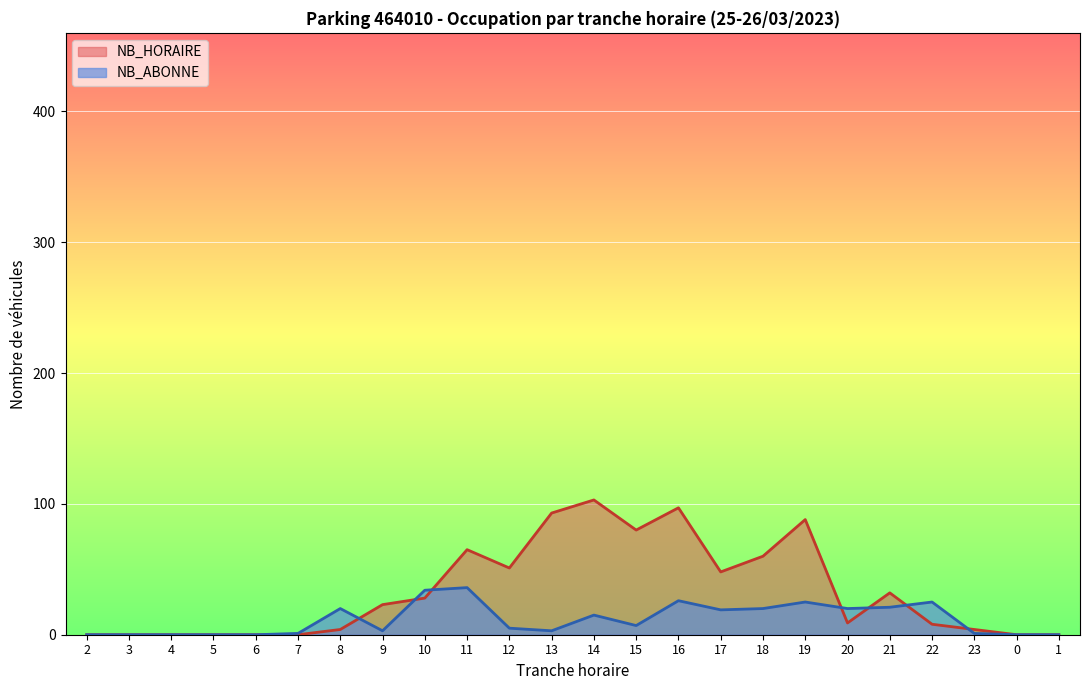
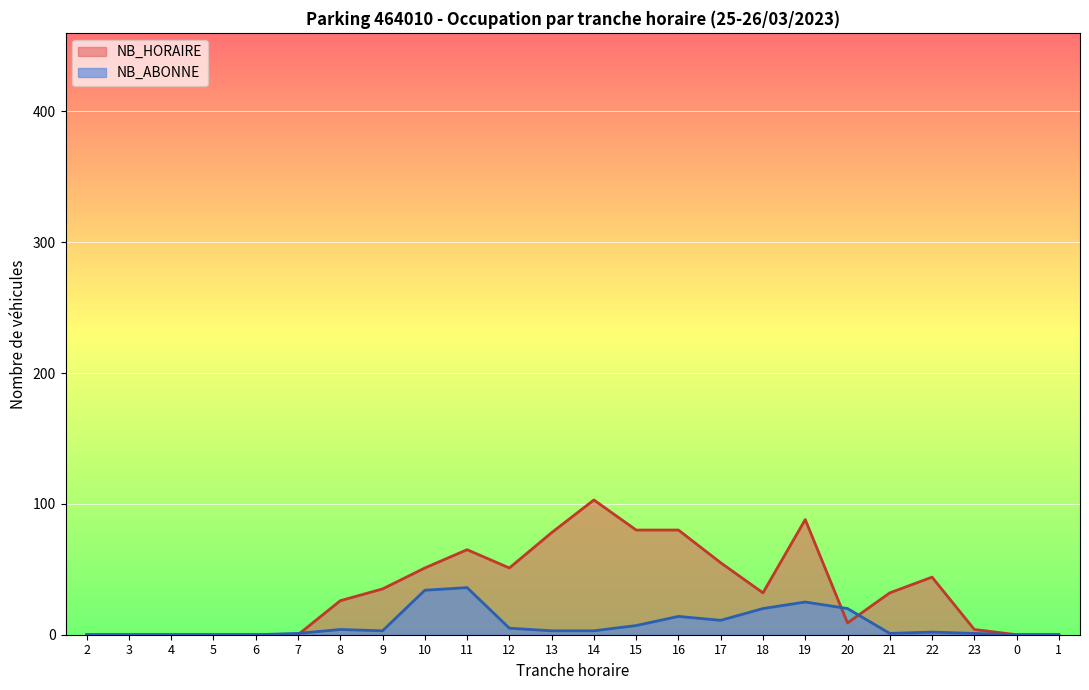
  {
    "NB_HORAIRE": {
-     "8": 4,
-     "9": 23,
-     "10": 28,
+     "8": 26,
+     "9": 35,
+     "10": 51,
      "11": 65,
      "12": 51,
-     "13": 93,
+     "13": 78,
      "14": 103,
      "15": 80,
-     "16": 97,
-     "17": 48,
-     "18": 60,
+     "16": 80,
+     "17": 55,
+     "18": 32,
      "19": 88,
      "20": 9,
      "21": 32,
-     "22": 8,
+     "22": 44,
      "23": 4
    },
    "NB_ABONNE": {
-     "8": 20,
+     "8": 4,
      "9": 3,
      "10": 34,
      "11": 36,
      "12": 5,
      "13": 3,
-     "14": 15,
+     "14": 3,
      "15": 7,
-     "16": 26,
-     "17": 19,
+     "16": 14,
+     "17": 11,
      "18": 20,
      "19": 25,
      "20": 20,
-     "21": 21,
-     "22": 25,
+     "21": 1,
+     "22": 2,
      "23": 1
    }
  }
